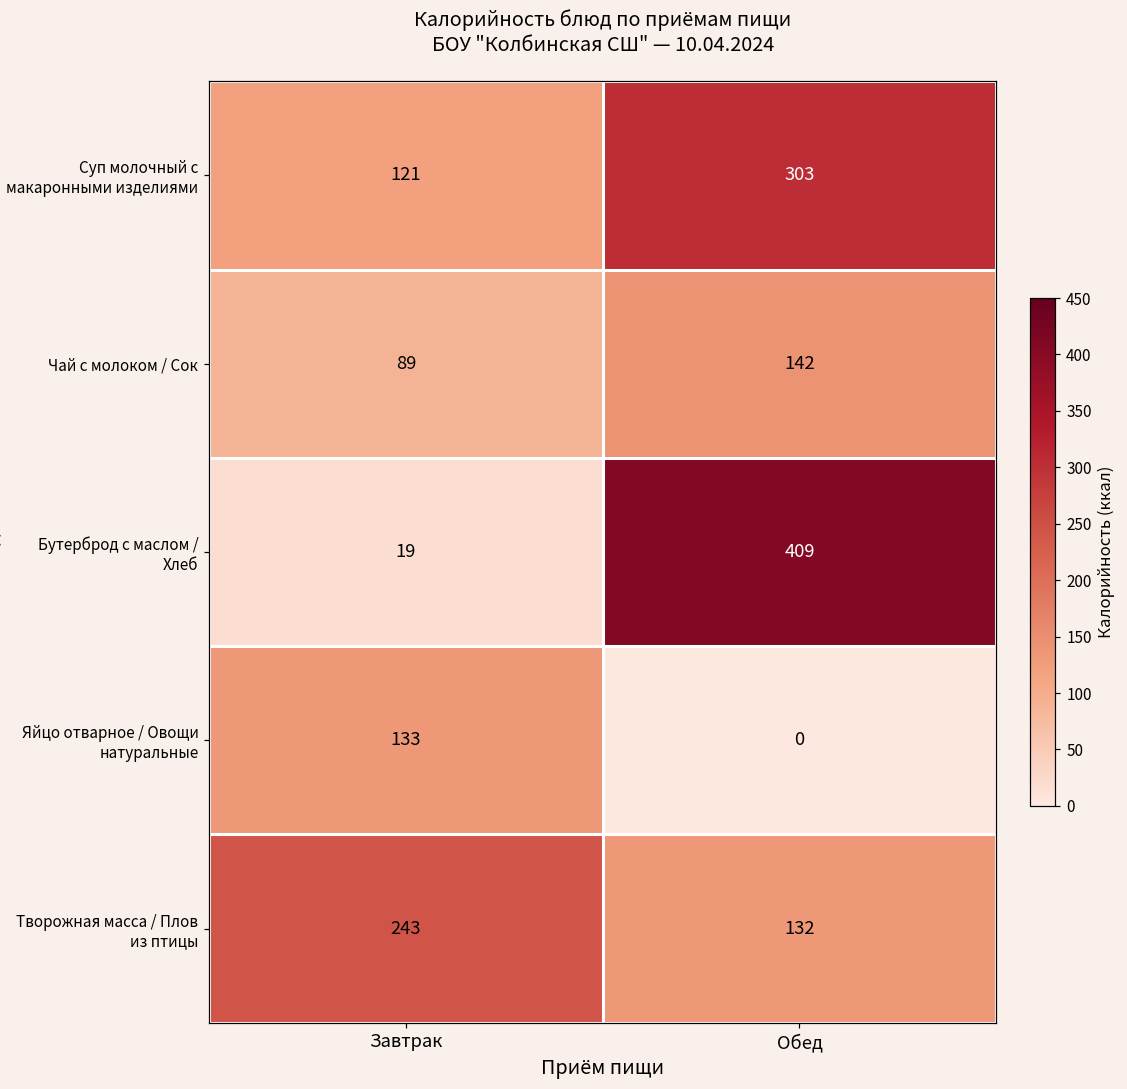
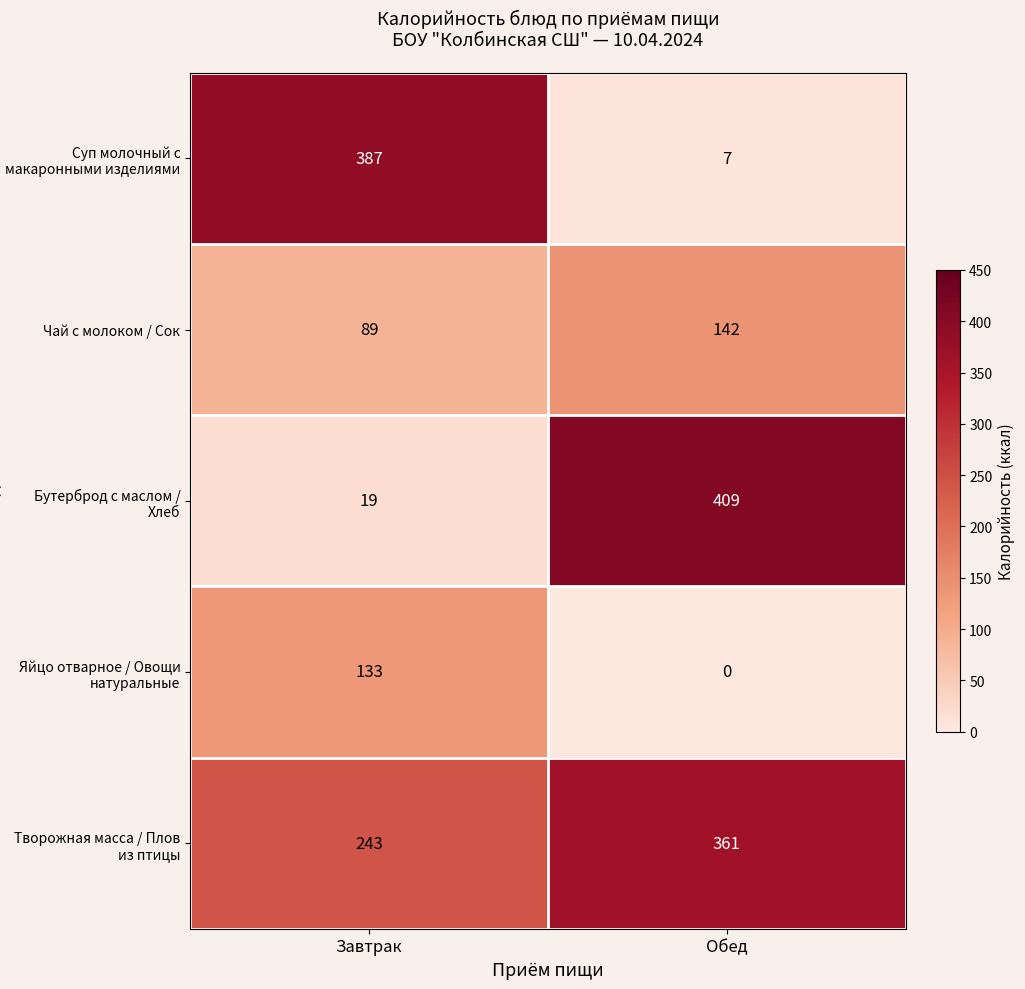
  {
    "Суп молочный с макаронными изделиями": {
-     "Завтрак": 121,
-     "Обед": 303
+     "Завтрак": 387,
+     "Обед": 7
    },
    "Чай с молоком / Сок": {
      "Завтрак": 89,
      "Обед": 142
    },
    "Бутерброд с маслом / Хлеб": {
      "Завтрак": 19,
      "Обед": 409
    },
    "Яйцо отварное / Овощи натуральные": {
      "Завтрак": 133,
      "Обед": 0
    },
    "Творожная масса / Плов из птицы": {
      "Завтрак": 243,
-     "Обед": 132
+     "Обед": 361
    }
  }
